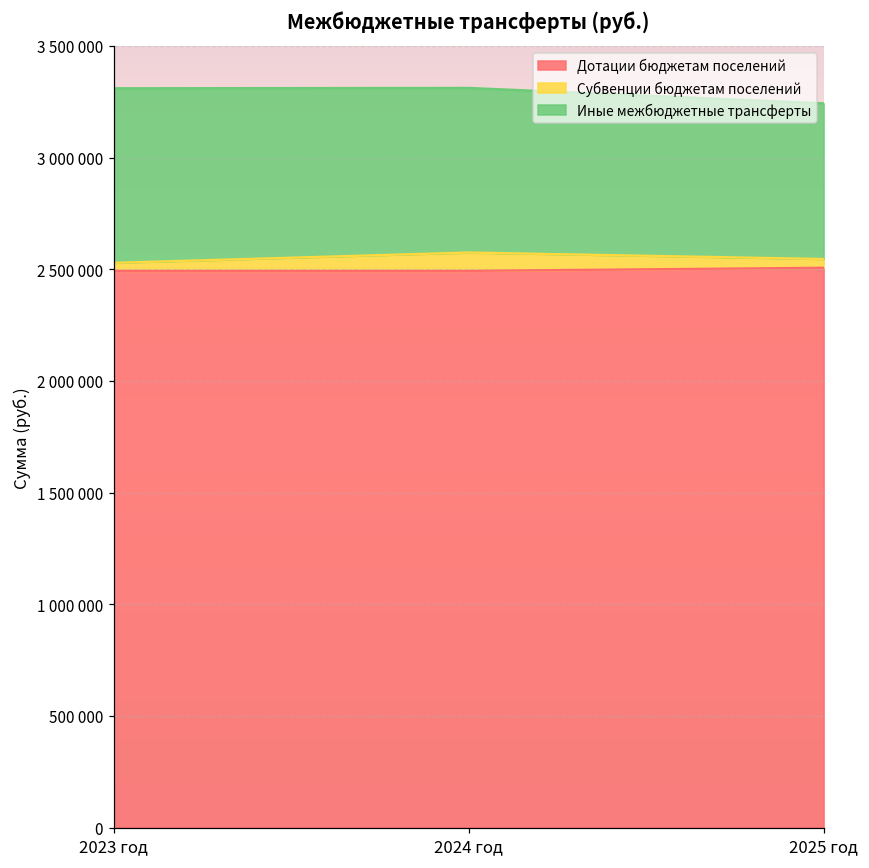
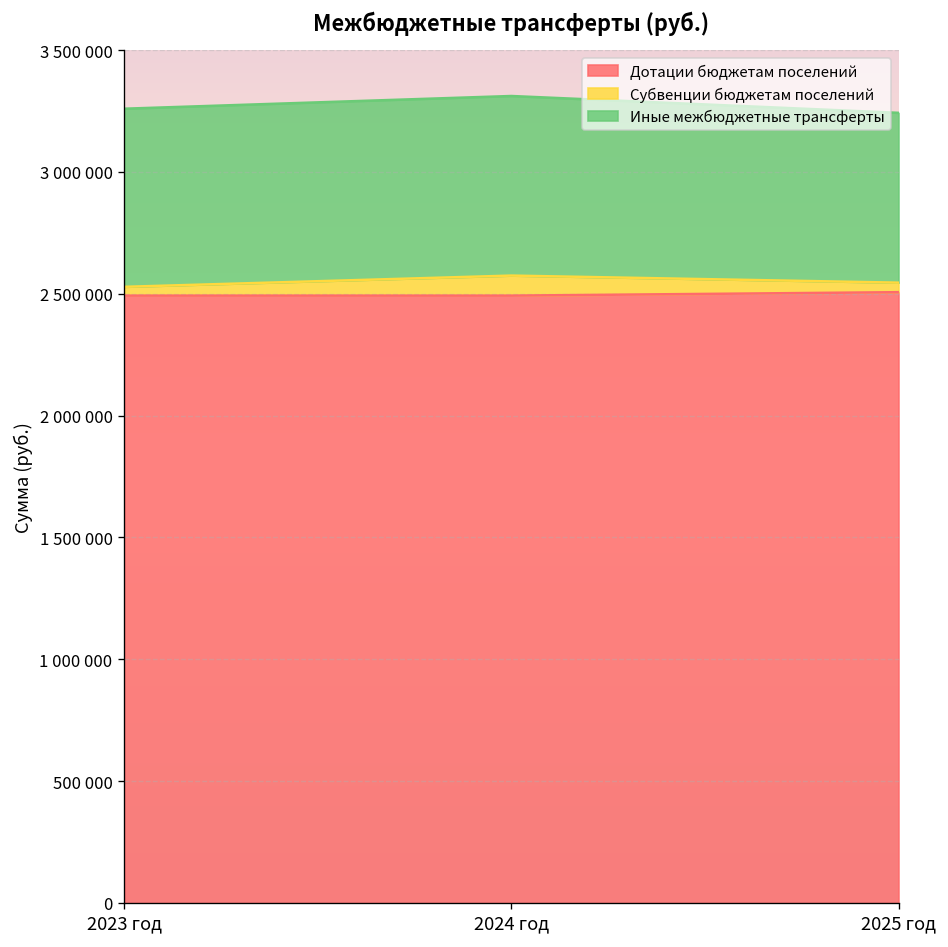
  {
    "Дотации бюджетам поселений": {
      "2023 год": 2490000,
      "2024 год": 2490000,
      "2025 год": 2510000
    },
    "Субвенции бюджетам поселений": {
      "2023 год": 40000,
      "2024 год": 80000,
      "2025 год": 40000
    },
    "Иные межбюджетные трансферты": {
-     "2023 год": 780000,
+     "2023 год": 730000,
      "2024 год": 740000,
      "2025 год": 700000
    }
  }
